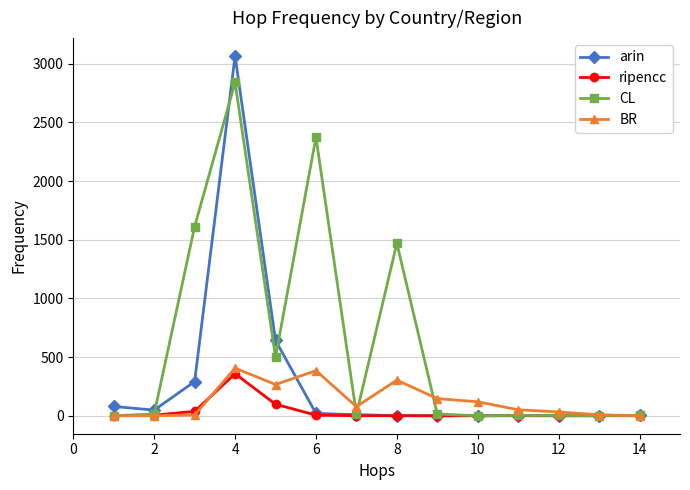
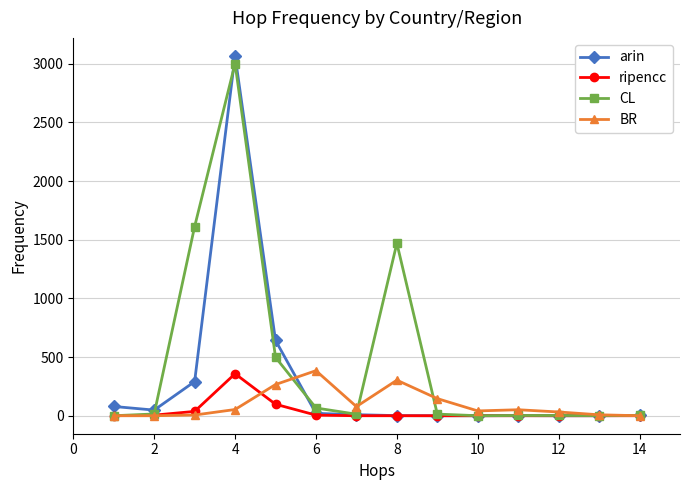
  {
    "arin": {
      "2": 50,
      "4": 3070
    },
    "ripencc": {
      "4": 360
    },
    "CL": {
-     "4": 2840,
-     "6": 2370,
+     "4": 3000,
+     "6": 70,
      "8": 1470
    },
    "BR": {
-     "4": 410,
+     "4": 50,
      "6": 380,
      "8": 300,
-     "10": 120,
+     "10": 40,
      "12": 30
    }
  }
